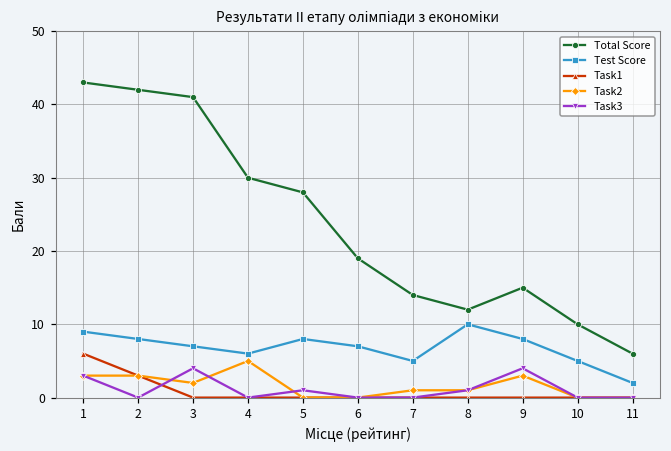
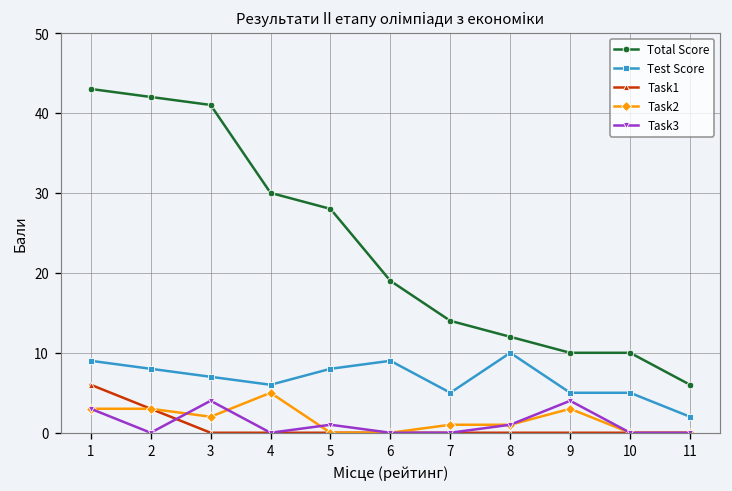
  {
    "Total Score": {
      "1": 43,
      "2": 42,
      "3": 41,
      "4": 30,
      "5": 28,
      "6": 19,
      "7": 14,
      "8": 12,
-     "9": 15,
+     "9": 10,
      "10": 10,
      "11": 6
    },
    "Test Score": {
      "1": 9,
      "2": 8,
      "3": 7,
      "4": 6,
      "5": 8,
-     "6": 7,
+     "6": 9,
      "7": 5,
      "8": 10,
-     "9": 8,
+     "9": 5,
      "10": 5,
      "11": 2
    },
    "Task1": {
      "1": 6,
      "3": 0,
      "8": 0,
      "9": 0
    },
    "Task2": {
      "3": 2,
      "4": 5,
      "7": 1,
      "9": 3
    },
    "Task3": {
      "2": 0,
      "3": 4,
      "5": 1,
      "9": 4
    }
  }
